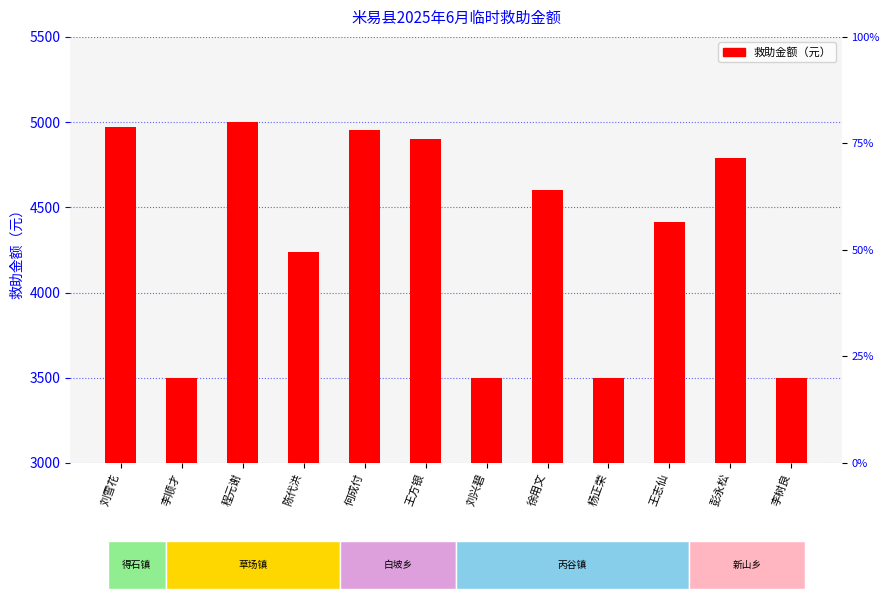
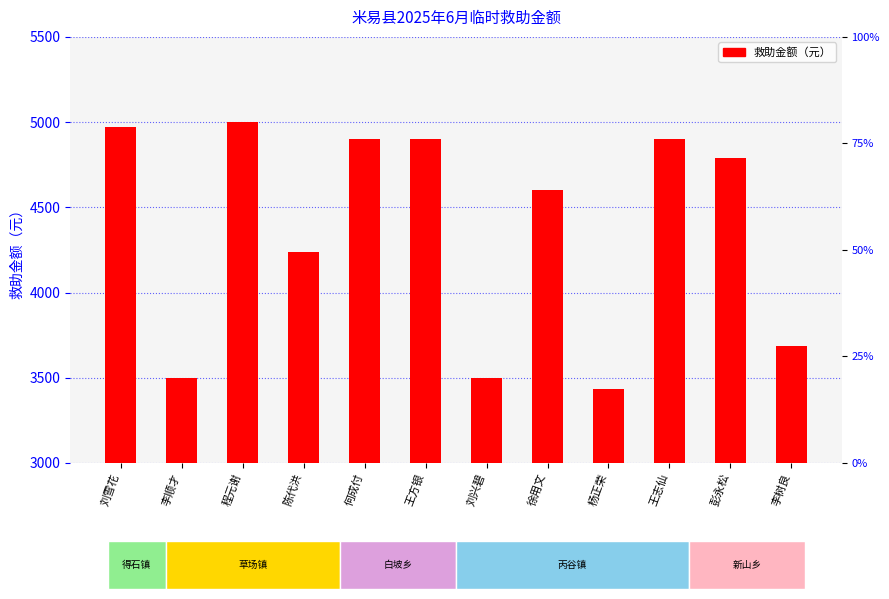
  {
    "刘雪花": 4970,
    "李顺才": 3500,
    "程元谢": 5000,
    "陈代洪": 4240,
-   "何成付": 4950,
+   "何成付": 4900,
    "王方银": 4900,
    "刘兴碧": 3500,
    "徐用文": 4600,
-   "杨正荣": 3500,
-   "王志仙": 4410,
+   "杨正荣": 3440,
+   "王志仙": 4900,
    "彭永松": 4790,
-   "李树良": 3500
+   "李树良": 3690
  }
